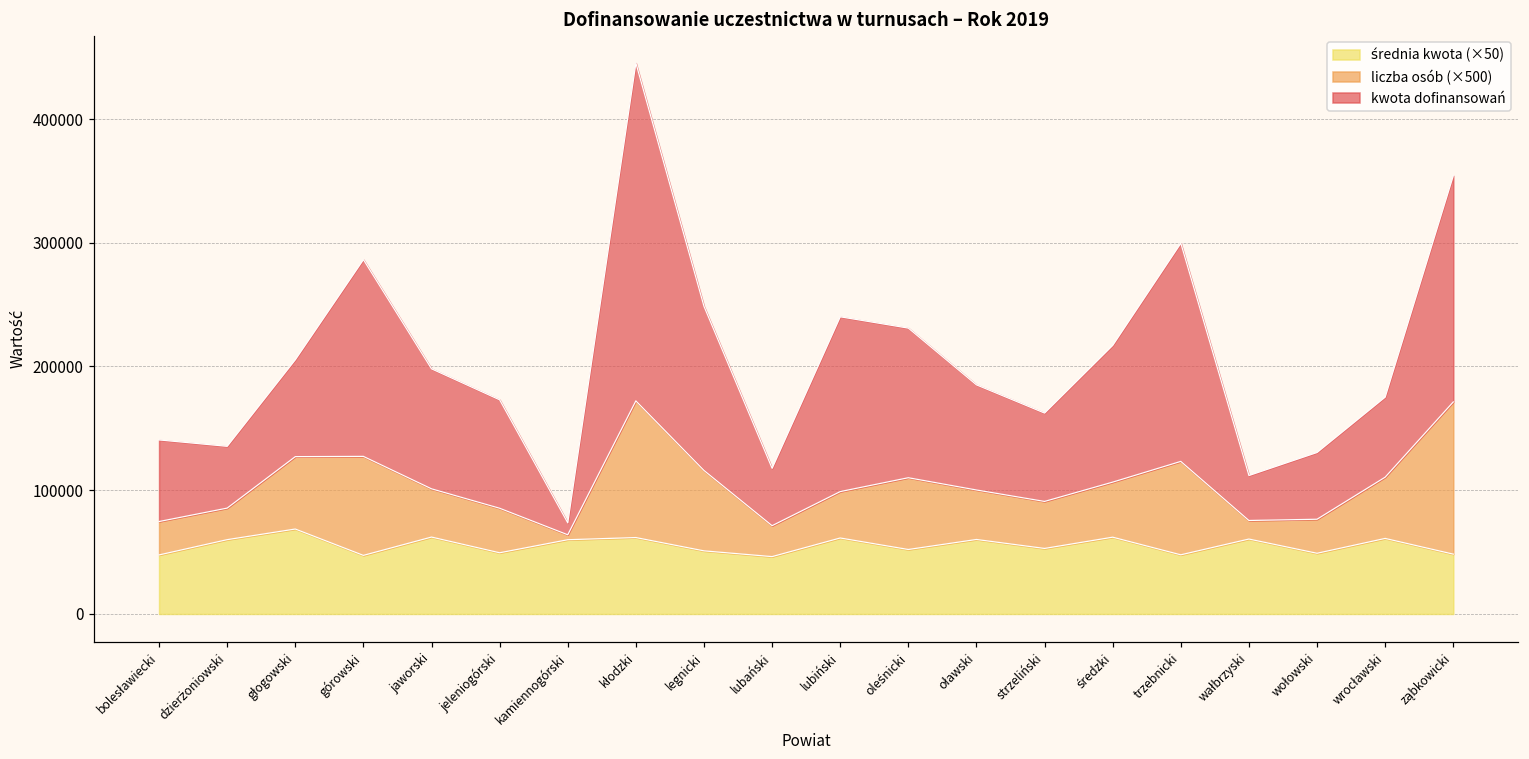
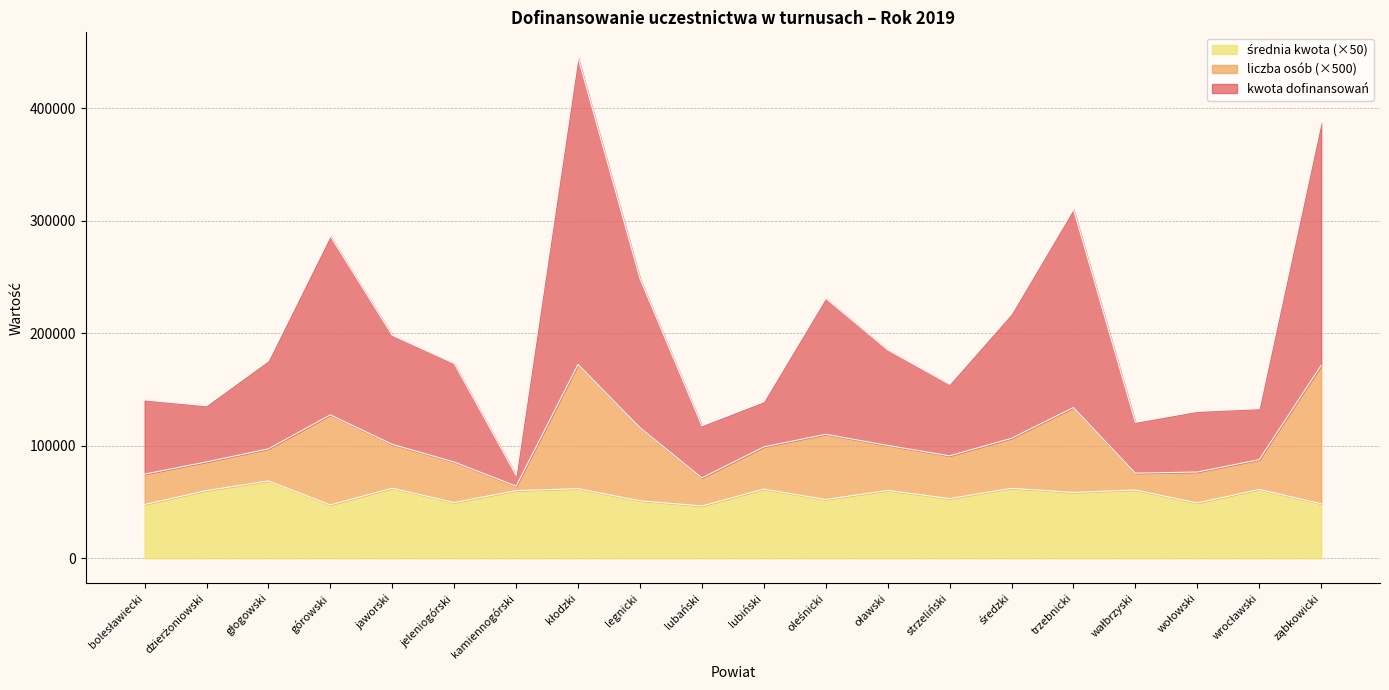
  {
    "średnia kwota (×50)": {
      "bolesławiecki": 48000,
      "dzierżoniowski": 60000,
      "głogowski": 69000,
      "górowski": 47000,
      "jaworski": 62000,
      "jeleniogórski": 49000,
      "kamiennogórski": 60000,
      "kłodzki": 62000,
      "legnicki": 51000,
      "lubański": 46000,
      "lubiński": 61000,
      "oleśnicki": 52000,
      "oławski": 60000,
      "strzeliński": 53000,
      "średzki": 62000,
-     "trzebnicki": 48000,
+     "trzebnicki": 58000,
      "wałbrzyski": 61000,
      "wołowski": 49000,
      "wrocławski": 61000,
      "ząbkowicki": 48000
    },
    "liczba osób (×500)": {
      "bolesławiecki": 27000,
      "dzierżoniowski": 26000,
-     "głogowski": 59000,
+     "głogowski": 29000,
      "górowski": 80000,
      "jaworski": 39000,
      "jeleniogórski": 36000,
      "kamiennogórski": 4000,
      "kłodzki": 111000,
      "legnicki": 65000,
      "lubański": 25000,
      "lubiński": 38000,
      "oleśnicki": 58000,
      "oławski": 40000,
      "strzeliński": 38000,
      "średzki": 45000,
      "trzebnicki": 76000,
      "wałbrzyski": 15000,
      "wołowski": 28000,
-     "wrocławski": 50000,
+     "wrocławski": 27000,
      "ząbkowicki": 123000
    },
    "kwota dofinansowań": {
      "bolesławiecki": 66000,
      "dzierżoniowski": 50000,
      "głogowski": 78000,
      "górowski": 159000,
      "jaworski": 97000,
      "jeleniogórski": 88000,
      "kamiennogórski": 10000,
      "kłodzki": 273000,
      "legnicki": 133000,
      "lubański": 46000,
-     "lubiński": 141000,
+     "lubiński": 40000,
      "oleśnicki": 121000,
      "oławski": 85000,
-     "strzeliński": 71000,
+     "strzeliński": 64000,
      "średzki": 110000,
      "trzebnicki": 176000,
-     "wałbrzyski": 36000,
+     "wałbrzyski": 45000,
      "wołowski": 54000,
-     "wrocławski": 65000,
-     "ząbkowicki": 183000
+     "wrocławski": 45000,
+     "ząbkowicki": 216000
    }
  }
